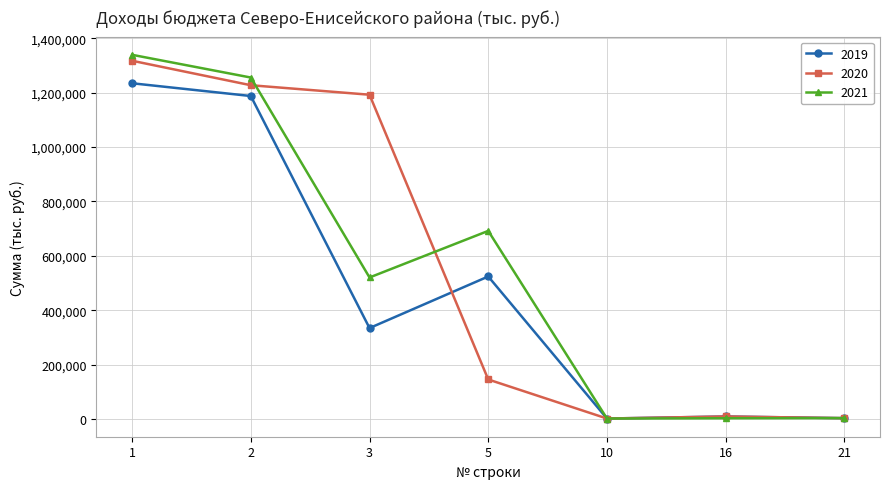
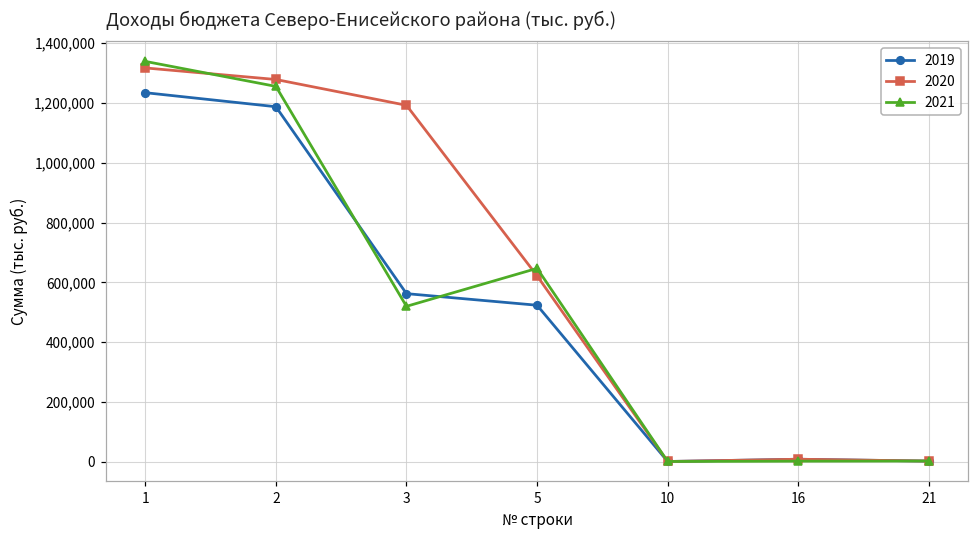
  {
    "2019": {
      "1": "1,230,000",
      "2": "1,190,000",
-     "3": "330,000",
+     "3": "560,000",
      "5": "520,000"
    },
    "2020": {
      "1": "1,320,000",
-     "2": "1,230,000",
+     "2": "1,280,000",
      "3": "1,190,000",
-     "5": "140,000"
+     "5": "620,000"
    },
    "2021": {
      "1": "1,340,000",
      "2": "1,260,000",
      "3": "520,000",
-     "5": "690,000"
+     "5": "650,000"
    }
  }
